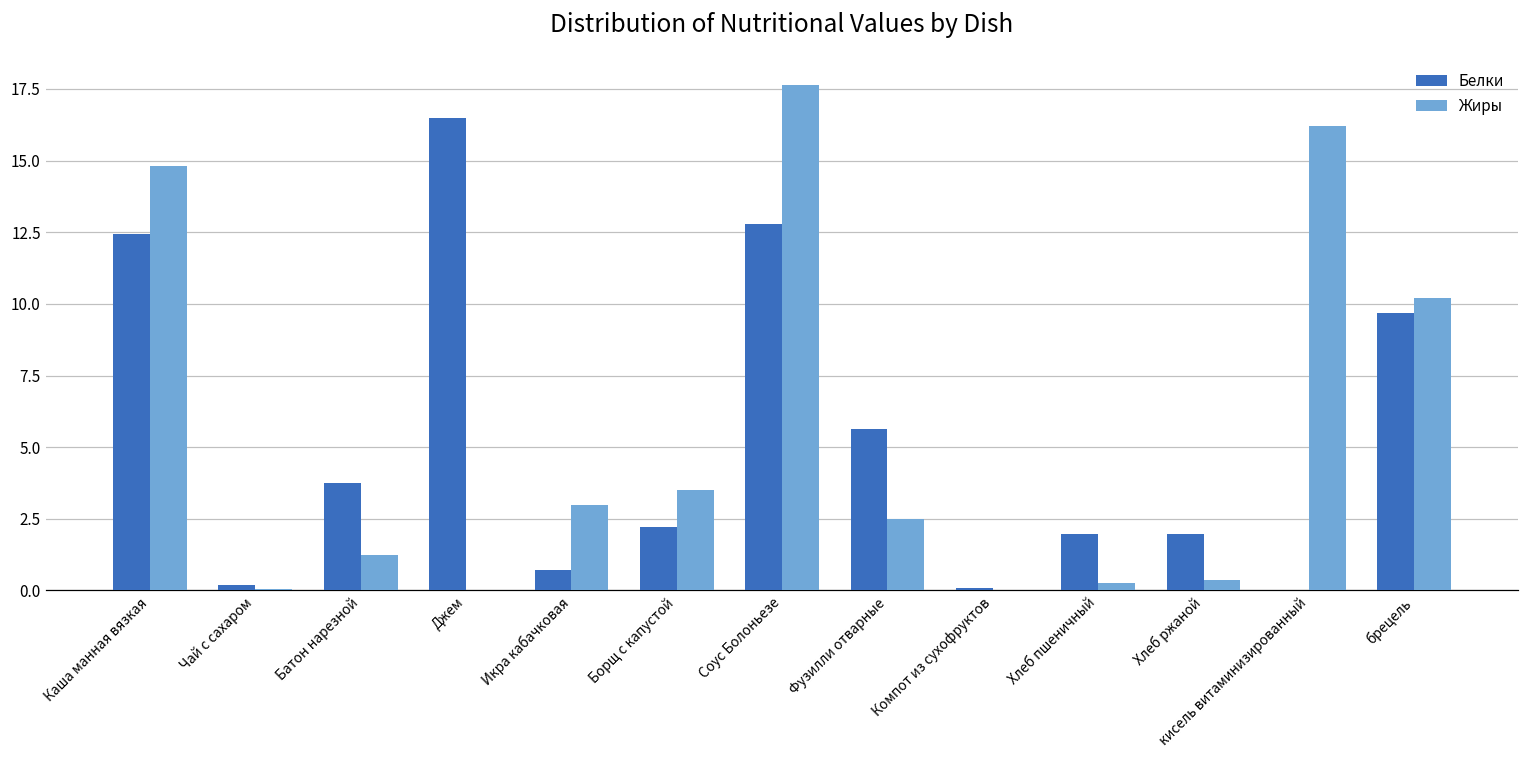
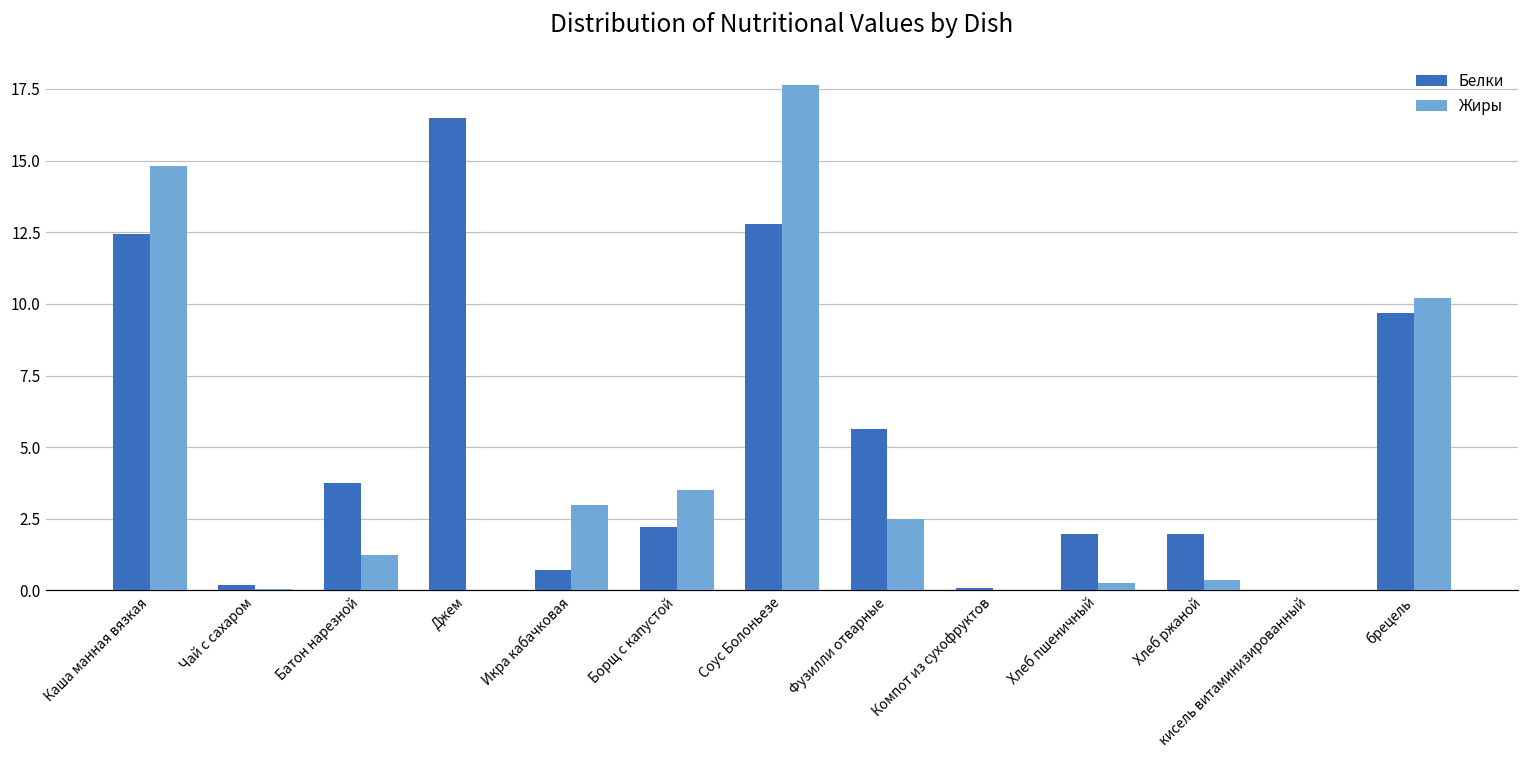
  {
    "Белки": {
      "Каша манная вязкая": 12.5,
      "Чай с сахаром": 0.2,
      "Батон нарезной": 3.8,
      "Джем": 16.5,
      "Икра кабачковая": 0.7,
      "Борщ с капустой": 2.2,
      "Соус Болоньезе": 12.8,
      "Фузилли отварные": 5.7,
      "Хлеб пшеничный": 2.0,
      "Хлеб ржаной": 2.0,
      "кисель витаминизированный": 0.0,
      "брецель": 9.7
    },
    "Жиры": {
      "Каша манная вязкая": 14.8,
      "Батон нарезной": 1.3,
      "Джем": 0.0,
      "Икра кабачковая": 3.0,
      "Борщ с капустой": 3.5,
      "Соус Болоньезе": 17.7,
      "Фузилли отварные": 2.5,
      "Компот из сухофруктов": 0.0,
      "Хлеб пшеничный": 0.3,
      "Хлеб ржаной": 0.4,
-     "кисель витаминизированный": 16.2,
+     "кисель витаминизированный": 0.0,
      "брецель": 10.2
    }
  }
